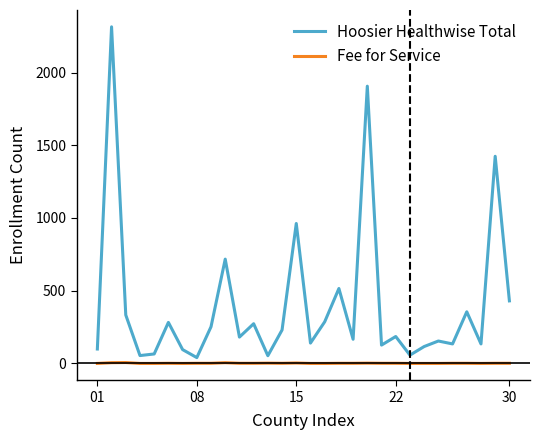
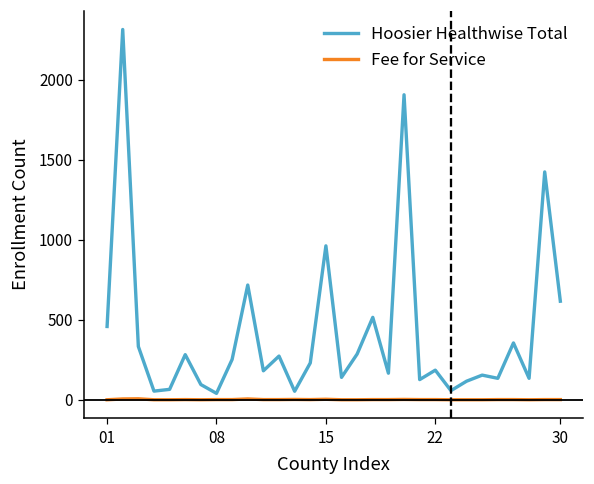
  {
    "Hoosier Healthwise Total": {
-     "01": 100,
+     "01": 460,
      "08": 40,
      "15": 960,
      "22": 190,
-     "30": 430
+     "30": 620
    },
    "Fee for Service": {
      "01": 0,
      "08": 0,
      "15": 0,
      "22": 0,
      "30": 0
    }
  }
